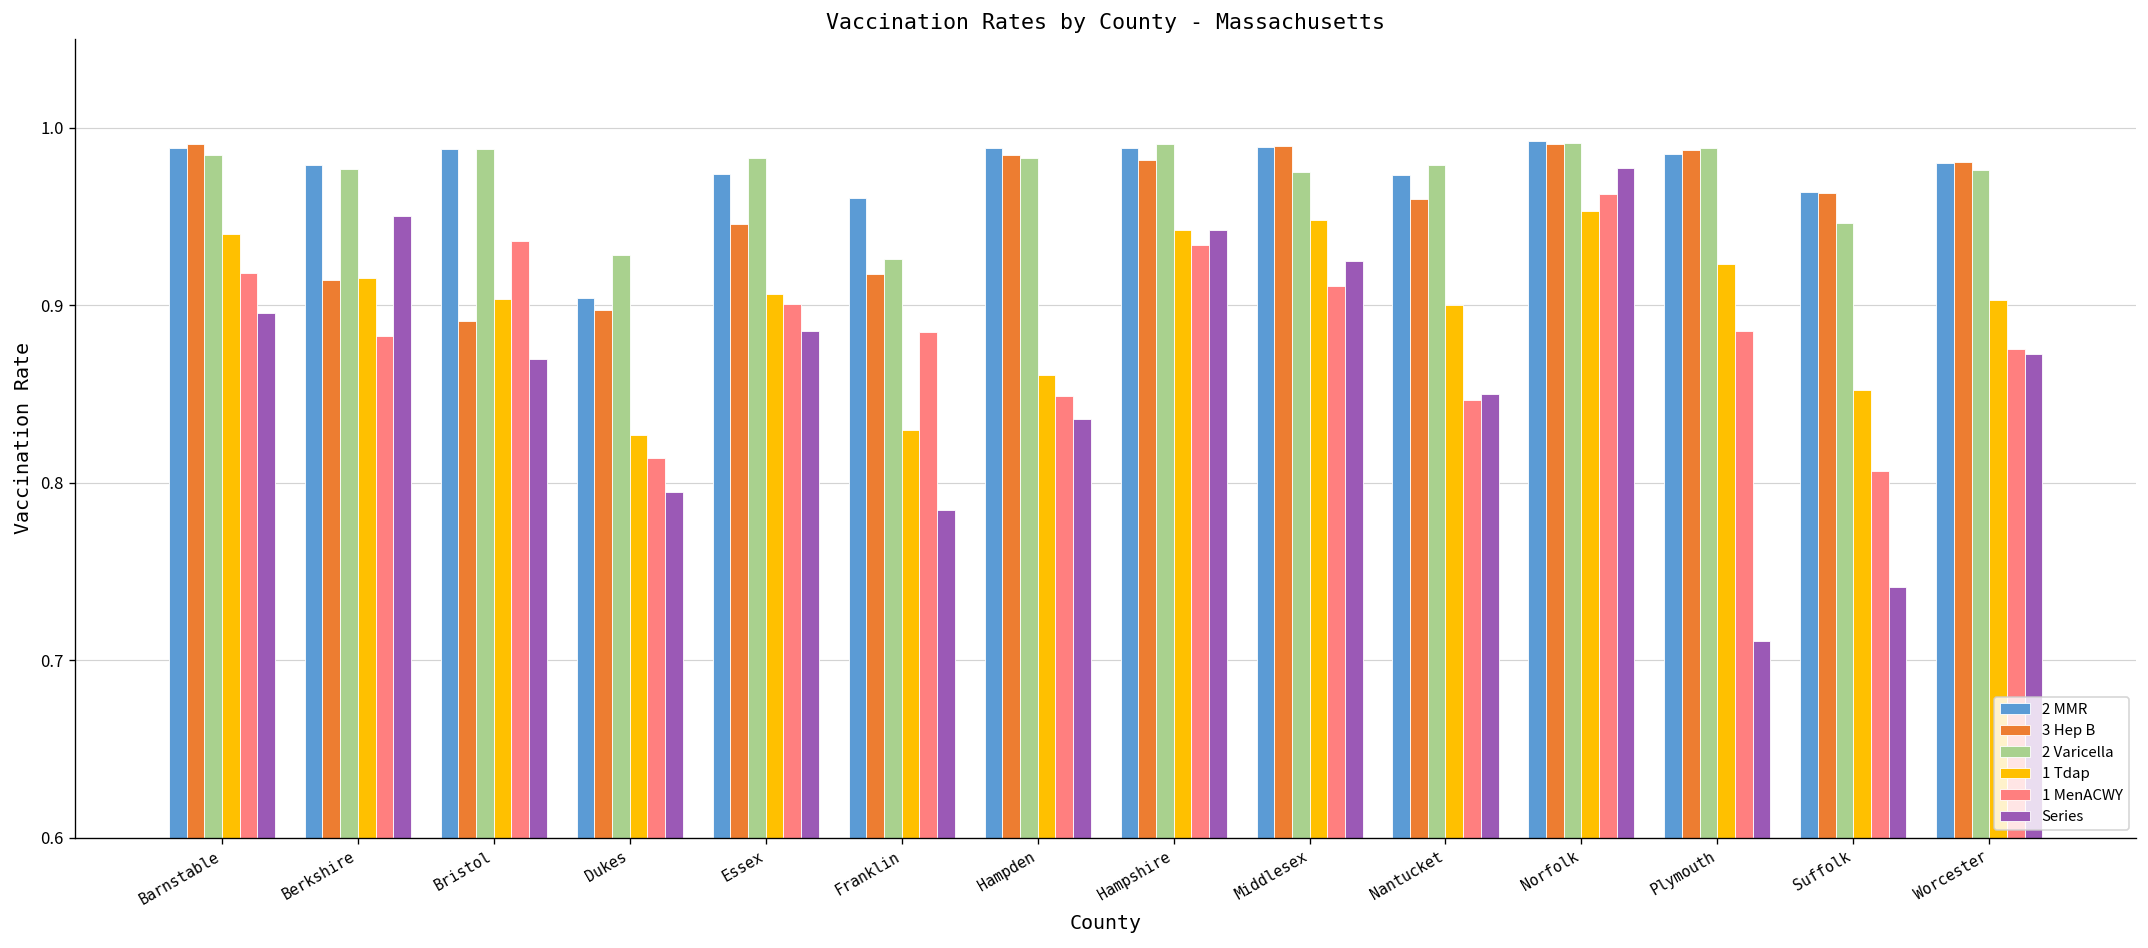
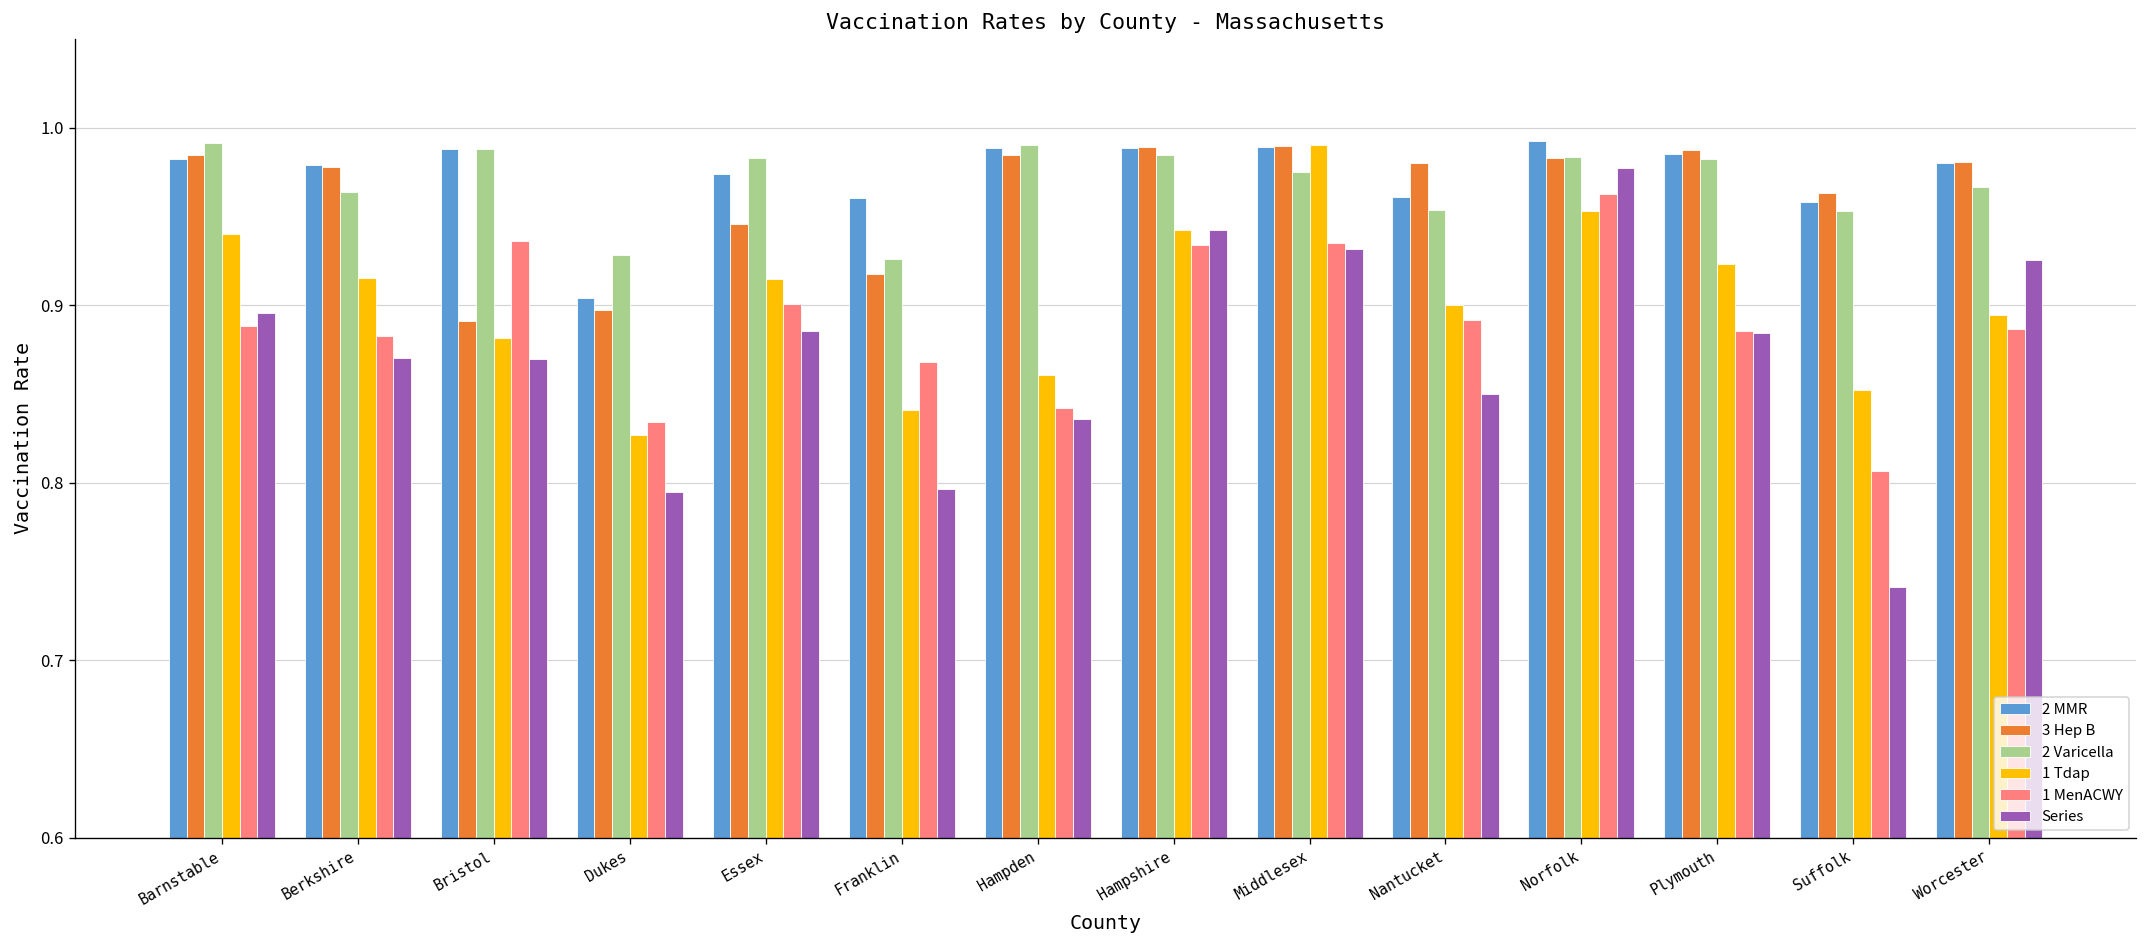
  {
    "2 MMR": {
-     "Barnstable": 0.988,
+     "Barnstable": 0.983,
      "Berkshire": 0.979,
      "Bristol": 0.988,
      "Dukes": 0.904,
      "Essex": 0.974,
      "Franklin": 0.961,
      "Hampden": 0.989,
      "Hampshire": 0.988,
      "Middlesex": 0.989,
-     "Nantucket": 0.973,
+     "Nantucket": 0.961,
      "Norfolk": 0.992,
      "Plymouth": 0.985,
-     "Suffolk": 0.964,
+     "Suffolk": 0.958,
      "Worcester": 0.980
    },
    "3 Hep B": {
-     "Barnstable": 0.991,
-     "Berkshire": 0.914,
+     "Barnstable": 0.985,
+     "Berkshire": 0.978,
      "Bristol": 0.891,
      "Dukes": 0.897,
      "Essex": 0.945,
      "Franklin": 0.917,
      "Hampden": 0.985,
-     "Hampshire": 0.982,
+     "Hampshire": 0.989,
      "Middlesex": 0.989,
-     "Nantucket": 0.96,
-     "Norfolk": 0.991,
+     "Nantucket": 0.98,
+     "Norfolk": 0.983,
      "Plymouth": 0.987,
      "Suffolk": 0.963,
      "Worcester": 0.980
    },
    "2 Varicella": {
-     "Barnstable": 0.985,
-     "Berkshire": 0.977,
+     "Barnstable": 0.991,
+     "Berkshire": 0.964,
      "Bristol": 0.988,
      "Dukes": 0.928,
      "Essex": 0.983,
      "Franklin": 0.926,
-     "Hampden": 0.983,
-     "Hampshire": 0.990,
+     "Hampden": 0.990,
+     "Hampshire": 0.985,
      "Middlesex": 0.975,
-     "Nantucket": 0.979,
-     "Norfolk": 0.991,
-     "Plymouth": 0.989,
-     "Suffolk": 0.947,
-     "Worcester": 0.976
+     "Nantucket": 0.953,
+     "Norfolk": 0.983,
+     "Plymouth": 0.982,
+     "Suffolk": 0.953,
+     "Worcester": 0.967
    },
    "1 Tdap": {
      "Barnstable": 0.940,
      "Berkshire": 0.915,
-     "Bristol": 0.903,
+     "Bristol": 0.882,
      "Dukes": 0.827,
-     "Essex": 0.906,
-     "Franklin": 0.830,
+     "Essex": 0.915,
+     "Franklin": 0.841,
      "Hampden": 0.861,
      "Hampshire": 0.942,
-     "Middlesex": 0.948,
+     "Middlesex": 0.990,
      "Nantucket": 0.900,
      "Norfolk": 0.953,
      "Plymouth": 0.923,
      "Suffolk": 0.852,
-     "Worcester": 0.903
+     "Worcester": 0.894
    },
    "1 MenACWY": {
-     "Barnstable": 0.918,
+     "Barnstable": 0.888,
      "Berkshire": 0.883,
      "Bristol": 0.936,
-     "Dukes": 0.814,
+     "Dukes": 0.834,
      "Essex": 0.900,
-     "Franklin": 0.885,
-     "Hampden": 0.849,
+     "Franklin": 0.868,
+     "Hampden": 0.842,
      "Hampshire": 0.934,
-     "Middlesex": 0.911,
-     "Nantucket": 0.847,
+     "Middlesex": 0.935,
+     "Nantucket": 0.891,
      "Norfolk": 0.962,
      "Plymouth": 0.886,
      "Suffolk": 0.807,
-     "Worcester": 0.875
+     "Worcester": 0.887
    },
    "Series": {
      "Barnstable": 0.896,
-     "Berkshire": 0.95,
+     "Berkshire": 0.87,
      "Bristol": 0.869,
      "Dukes": 0.795,
      "Essex": 0.885,
-     "Franklin": 0.785,
+     "Franklin": 0.796,
      "Hampden": 0.836,
      "Hampshire": 0.942,
-     "Middlesex": 0.925,
+     "Middlesex": 0.932,
      "Nantucket": 0.850,
      "Norfolk": 0.977,
-     "Plymouth": 0.711,
+     "Plymouth": 0.884,
      "Suffolk": 0.741,
-     "Worcester": 0.872
+     "Worcester": 0.925
    }
  }
